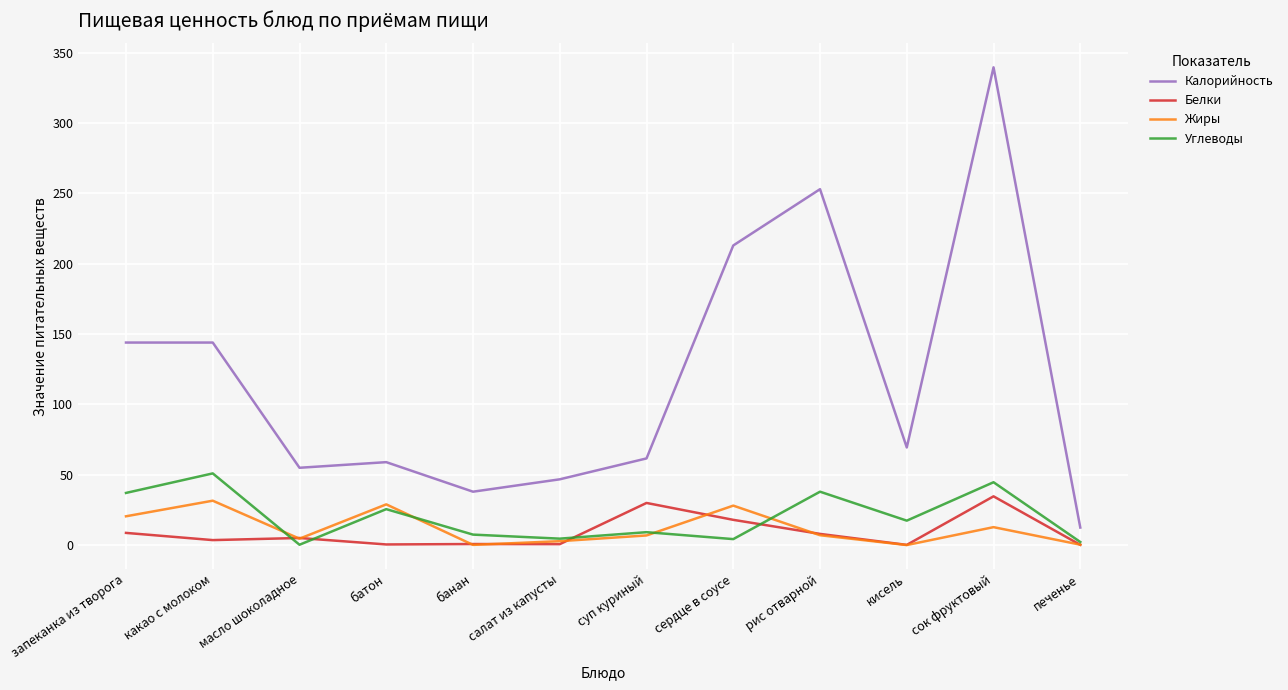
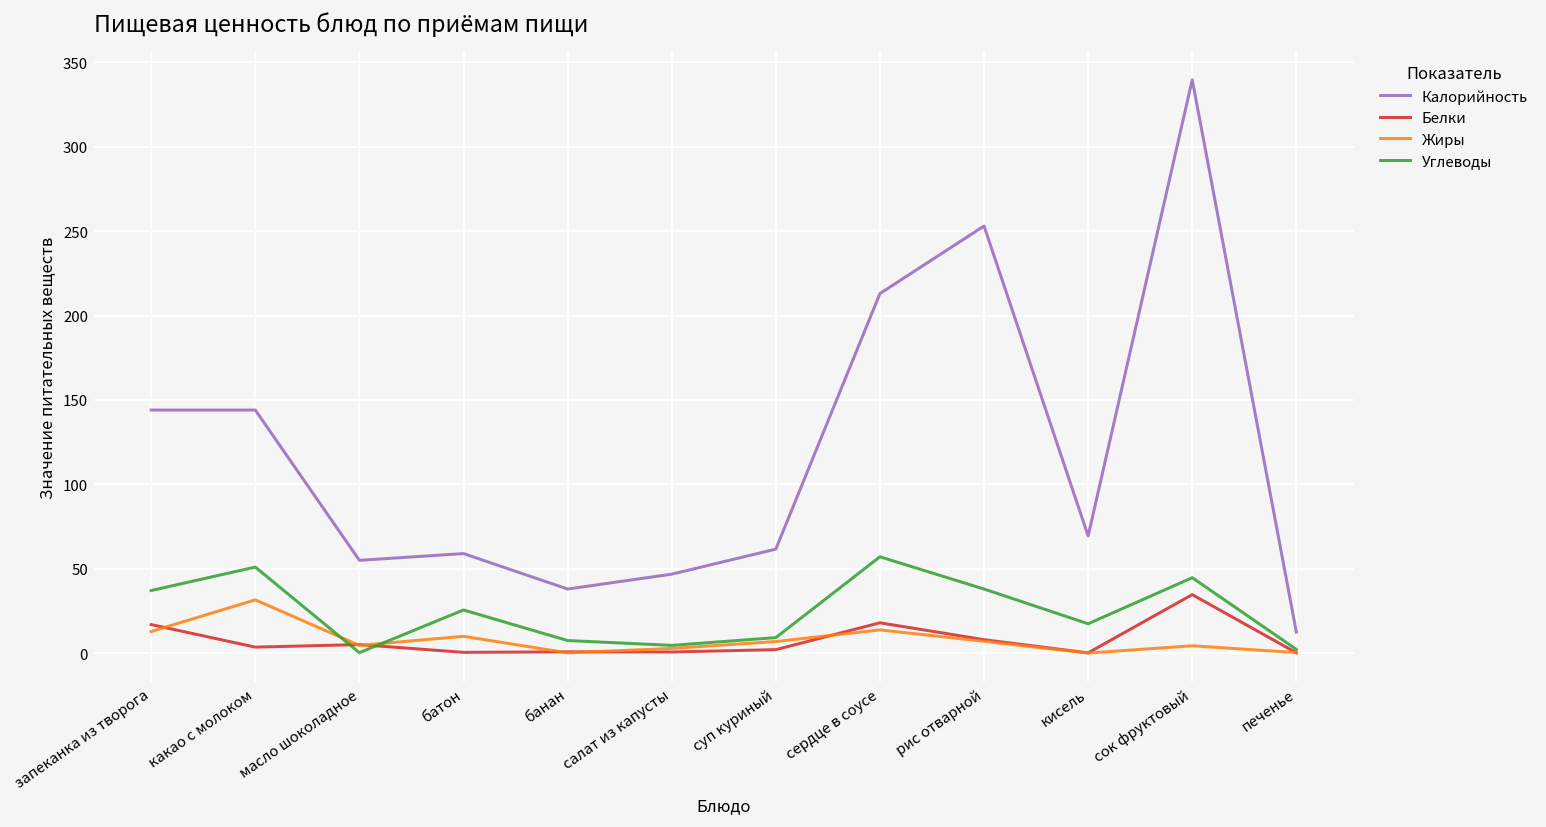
  {
    "Калорийность": {
      "запеканка из творога": 144,
      "какао с молоком": 144,
      "масло шоколадное": 55,
      "батон": 59,
      "банан": 38,
      "салат из капусты": 47,
      "суп куриный": 62,
      "сердце в соусе": 213,
      "рис отварной": 253,
      "кисель": 69,
      "сок фруктовый": 340,
      "печенье": 13
    },
    "Белки": {
-     "запеканка из творога": 9,
+     "запеканка из творога": 17,
      "какао с молоком": 4,
      "батон": 1,
      "салат из капусты": 1,
-     "суп куриный": 30,
+     "суп куриный": 2,
      "сердце в соусе": 18,
      "сок фруктовый": 35
    },
    "Жиры": {
-     "запеканка из творога": 21,
+     "запеканка из творога": 13,
      "какао с молоком": 32,
-     "батон": 29,
+     "батон": 10,
      "салат из капусты": 3,
      "суп куриный": 7,
-     "сердце в соусе": 28,
-     "сок фруктовый": 13
+     "сердце в соусе": 14,
+     "сок фруктовый": 4
    },
    "Углеводы": {
      "запеканка из творога": 37,
      "какао с молоком": 51,
      "масло шоколадное": 0,
      "батон": 26,
      "банан": 8,
      "салат из капусты": 5,
      "суп куриный": 9,
-     "сердце в соусе": 4,
+     "сердце в соусе": 57,
      "рис отварной": 38,
      "кисель": 17,
      "сок фруктовый": 45,
      "печенье": 2
    }
  }
